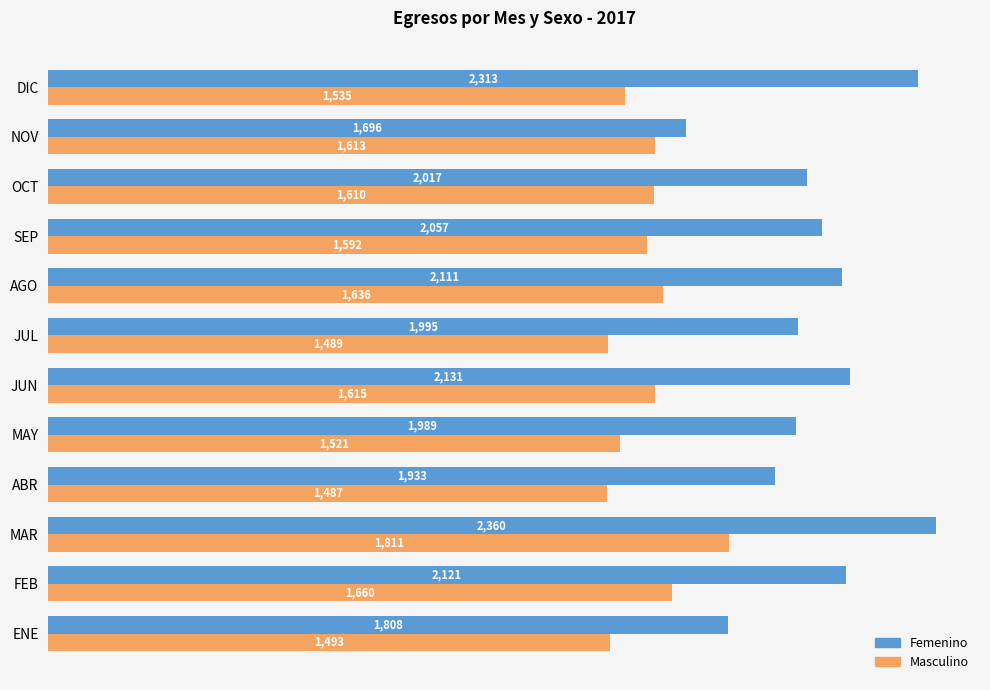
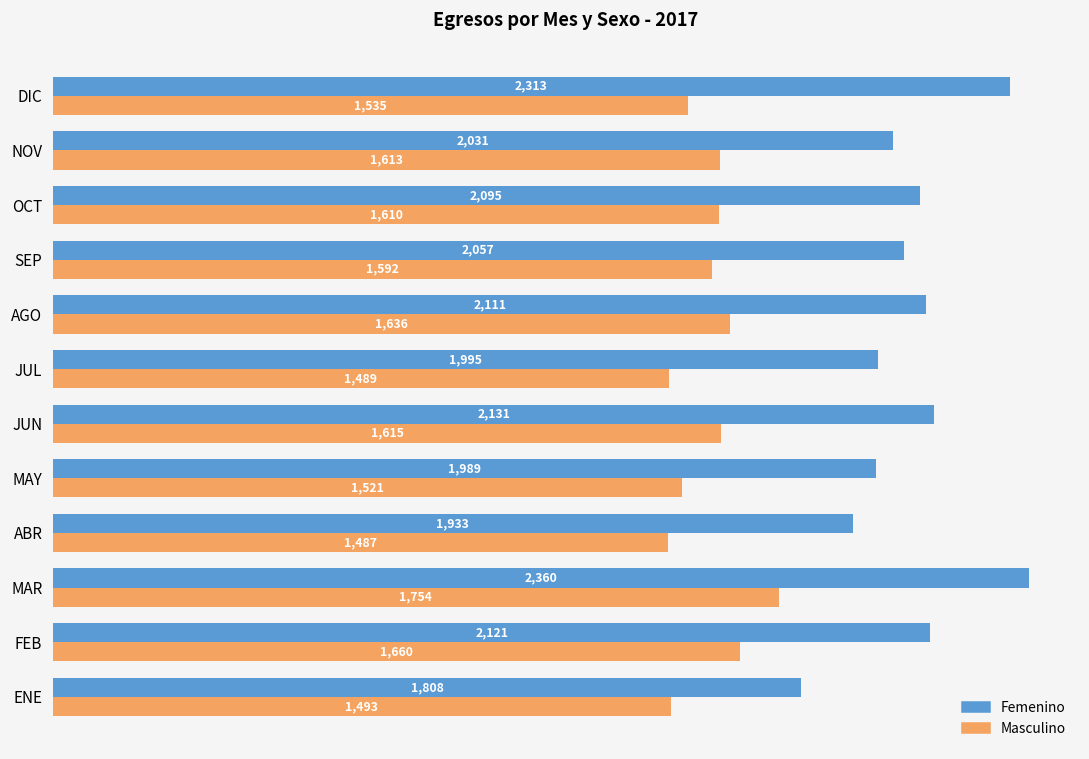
  {
    "Femenino": {
      "DIC": "2,313",
-     "NOV": "1,696",
-     "OCT": "2,017",
+     "NOV": "2,031",
+     "OCT": "2,095",
      "SEP": "2,057",
      "AGO": "2,111",
      "JUL": "1,995",
      "JUN": "2,131",
      "MAY": "1,989",
      "ABR": "1,933",
      "MAR": "2,360",
      "FEB": "2,121",
      "ENE": "1,808"
    },
    "Masculino": {
      "DIC": "1,535",
      "NOV": "1,613",
      "OCT": "1,610",
      "SEP": "1,592",
      "AGO": "1,636",
      "JUL": "1,489",
      "JUN": "1,615",
      "MAY": "1,521",
      "ABR": "1,487",
-     "MAR": "1,811",
+     "MAR": "1,754",
      "FEB": "1,660",
      "ENE": "1,493"
    }
  }
